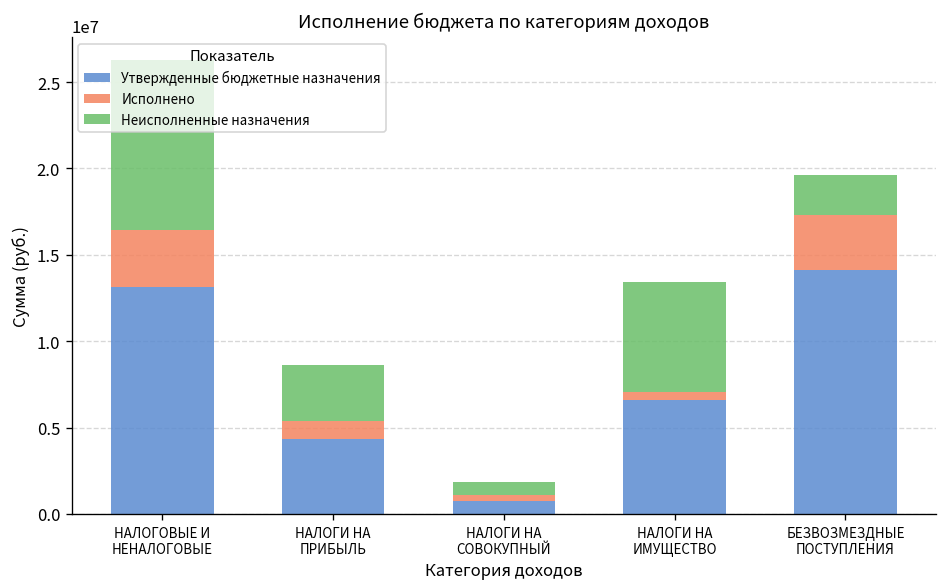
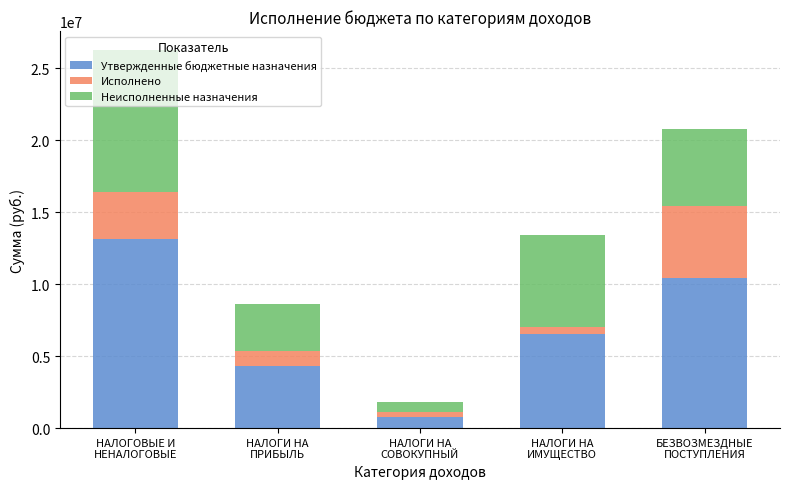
  {
    "Утвержденные бюджетные назначения": {
      "НАЛОГОВЫЕ И НЕНАЛОГОВЫЕ": 13100000,
      "НАЛОГИ НА ПРИБЫЛЬ": 4300000,
      "НАЛОГИ НА СОВОКУПНЫЙ": 800000,
      "НАЛОГИ НА ИМУЩЕСТВО": 6600000,
-     "БЕЗВОЗМЕЗДНЫЕ ПОСТУПЛЕНИЯ": 14100000
+     "БЕЗВОЗМЕЗДНЫЕ ПОСТУПЛЕНИЯ": 10400000
    },
    "Исполнено": {
      "НАЛОГОВЫЕ И НЕНАЛОГОВЫЕ": 3300000,
      "НАЛОГИ НА ПРИБЫЛЬ": 1000000,
      "НАЛОГИ НА СОВОКУПНЫЙ": 300000,
      "НАЛОГИ НА ИМУЩЕСТВО": 500000,
-     "БЕЗВОЗМЕЗДНЫЕ ПОСТУПЛЕНИЯ": 3200000
+     "БЕЗВОЗМЕЗДНЫЕ ПОСТУПЛЕНИЯ": 5000000
    },
    "Неисполненные назначения": {
      "НАЛОГИ НА ПРИБЫЛЬ": 3300000,
      "НАЛОГИ НА СОВОКУПНЫЙ": 700000,
      "НАЛОГИ НА ИМУЩЕСТВО": 6400000,
-     "БЕЗВОЗМЕЗДНЫЕ ПОСТУПЛЕНИЯ": 2300000
+     "БЕЗВОЗМЕЗДНЫЕ ПОСТУПЛЕНИЯ": 5400000
    }
  }
